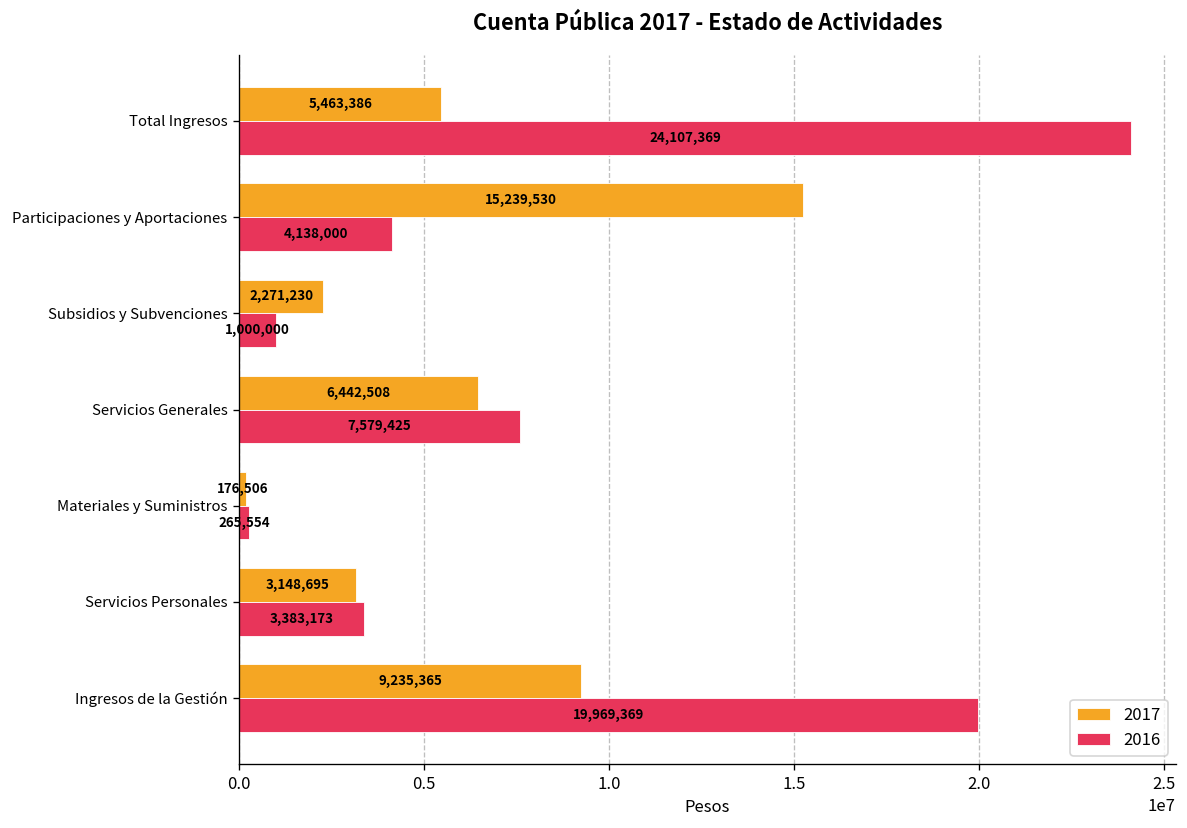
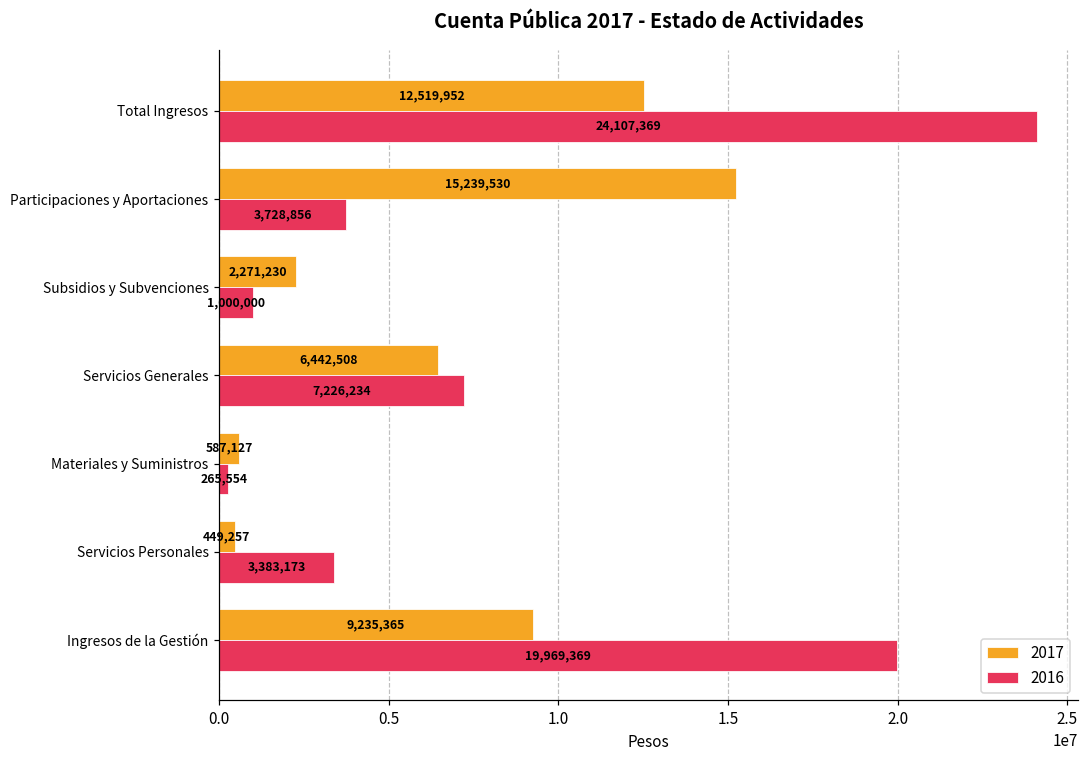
  {
    "2017": {
-     "Total Ingresos": "5,463,386",
+     "Total Ingresos": "12,519,952",
      "Participaciones y Aportaciones": "15,239,530",
      "Subsidios y Subvenciones": "2,271,230",
      "Servicios Generales": "6,442,508",
-     "Materiales y Suministros": "176,506",
-     "Servicios Personales": "3,148,695",
+     "Materiales y Suministros": "587,127",
+     "Servicios Personales": "449,257",
      "Ingresos de la Gestión": "9,235,365"
    },
    "2016": {
      "Total Ingresos": "24,107,369",
-     "Participaciones y Aportaciones": "4,138,000",
+     "Participaciones y Aportaciones": "3,728,856",
      "Subsidios y Subvenciones": "1,000,000",
-     "Servicios Generales": "7,579,425",
+     "Servicios Generales": "7,226,234",
      "Materiales y Suministros": "265,554",
      "Servicios Personales": "3,383,173",
      "Ingresos de la Gestión": "19,969,369"
    }
  }
